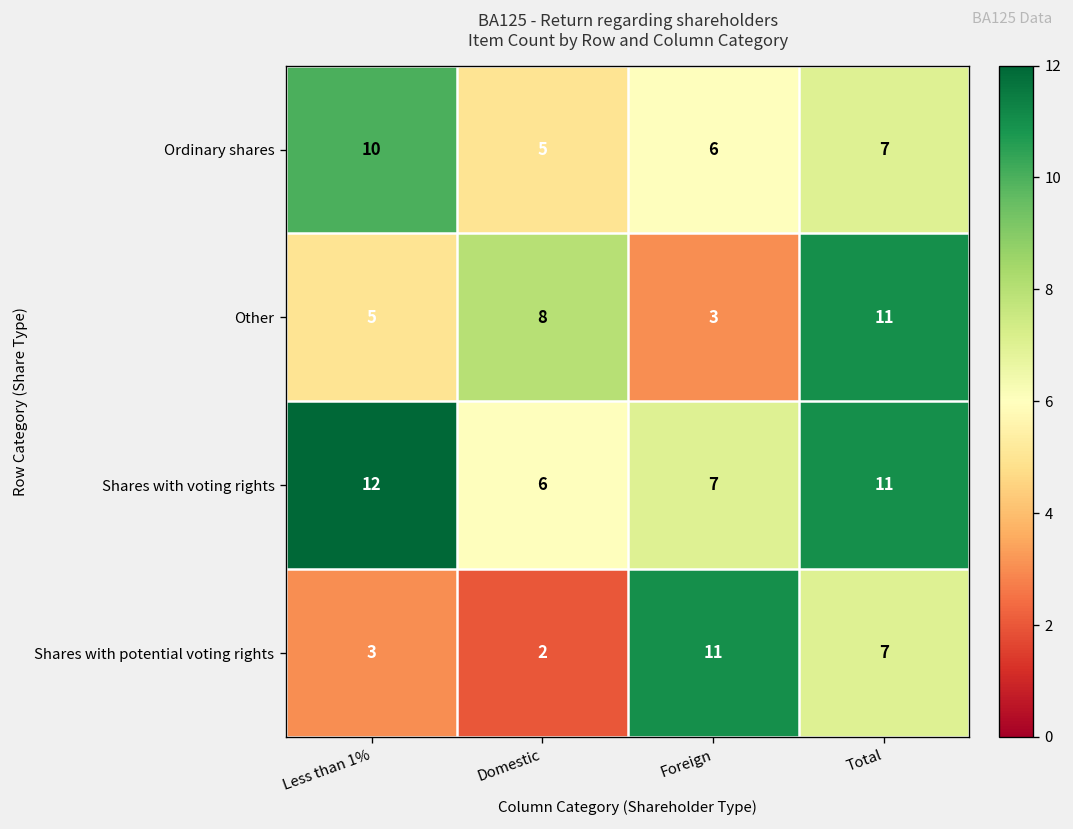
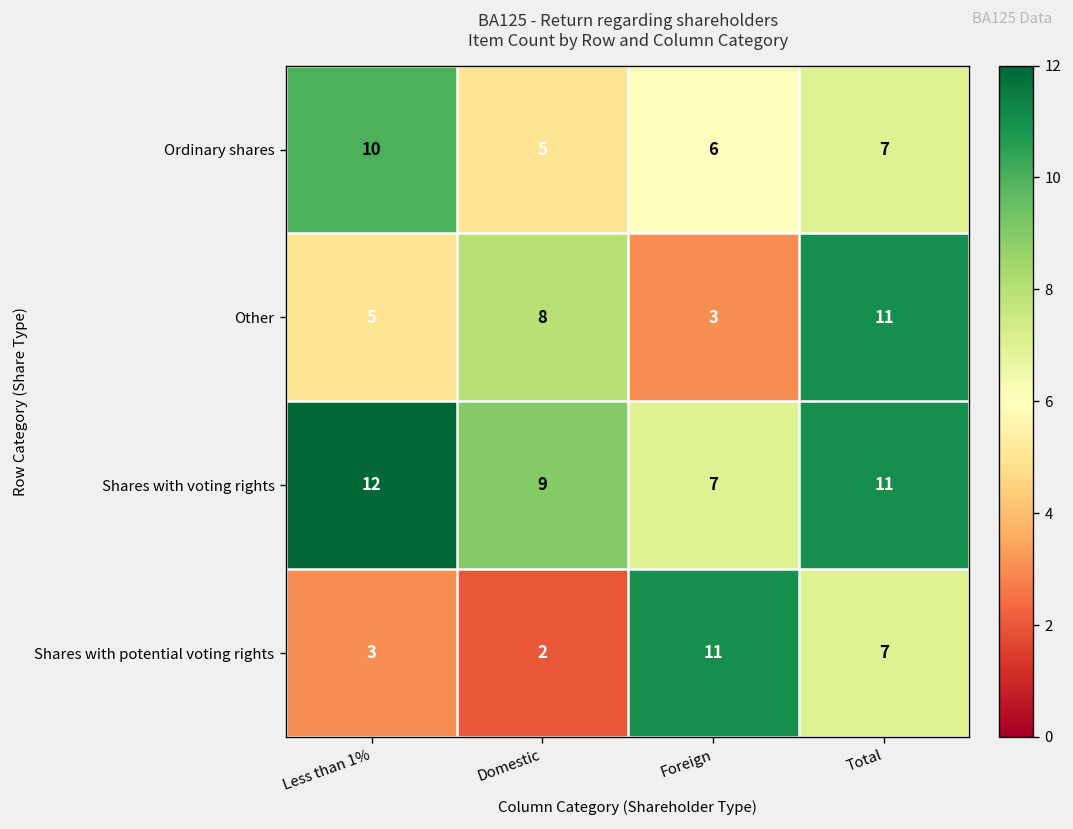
  {
    "Ordinary shares": {
      "Less than 1%": 10,
      "Domestic": 5,
      "Foreign": 6,
      "Total": 7
    },
    "Other": {
      "Less than 1%": 5,
      "Domestic": 8,
      "Foreign": 3,
      "Total": 11
    },
    "Shares with voting rights": {
      "Less than 1%": 12,
-     "Domestic": 6,
+     "Domestic": 9,
      "Foreign": 7,
      "Total": 11
    },
    "Shares with potential voting rights": {
      "Less than 1%": 3,
      "Domestic": 2,
      "Foreign": 11,
      "Total": 7
    }
  }
